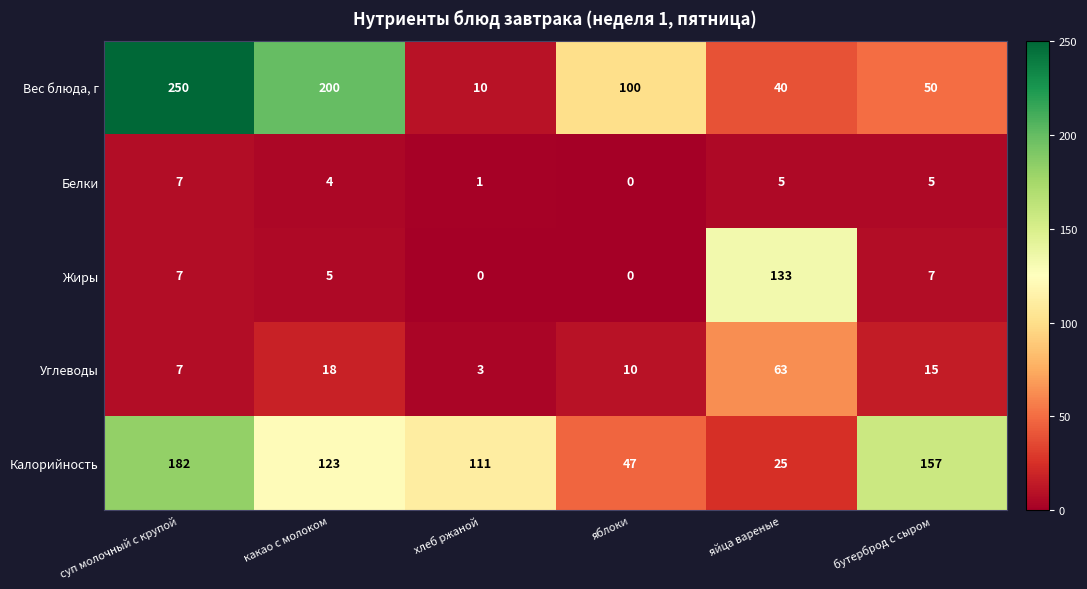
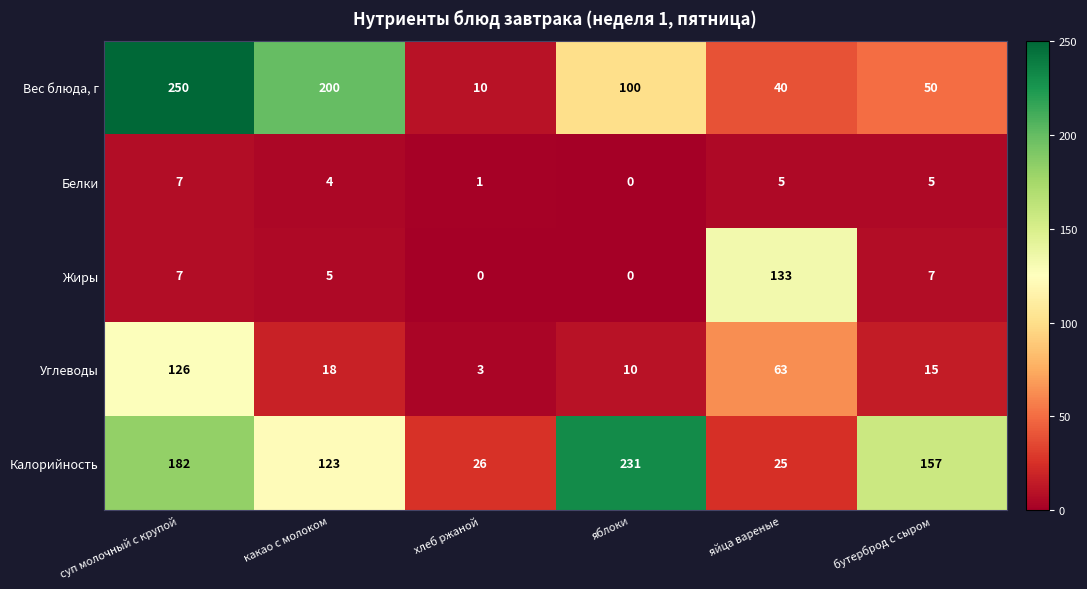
  {
    "Вес блюда, г": {
      "суп молочный с крупой": 250,
      "какао с молоком": 200,
      "хлеб ржаной": 10,
      "яблоки": 100,
      "яйца вареные": 40,
      "бутерброд с сыром": 50
    },
    "Белки": {
      "суп молочный с крупой": 7,
      "какао с молоком": 4,
      "хлеб ржаной": 1,
      "яблоки": 0,
      "яйца вареные": 5,
      "бутерброд с сыром": 5
    },
    "Жиры": {
      "суп молочный с крупой": 7,
      "какао с молоком": 5,
      "хлеб ржаной": 0,
      "яблоки": 0,
      "яйца вареные": 133,
      "бутерброд с сыром": 7
    },
    "Углеводы": {
-     "суп молочный с крупой": 7,
+     "суп молочный с крупой": 126,
      "какао с молоком": 18,
      "хлеб ржаной": 3,
      "яблоки": 10,
      "яйца вареные": 63,
      "бутерброд с сыром": 15
    },
    "Калорийность": {
      "суп молочный с крупой": 182,
      "какао с молоком": 123,
-     "хлеб ржаной": 111,
-     "яблоки": 47,
+     "хлеб ржаной": 26,
+     "яблоки": 231,
      "яйца вареные": 25,
      "бутерброд с сыром": 157
    }
  }
